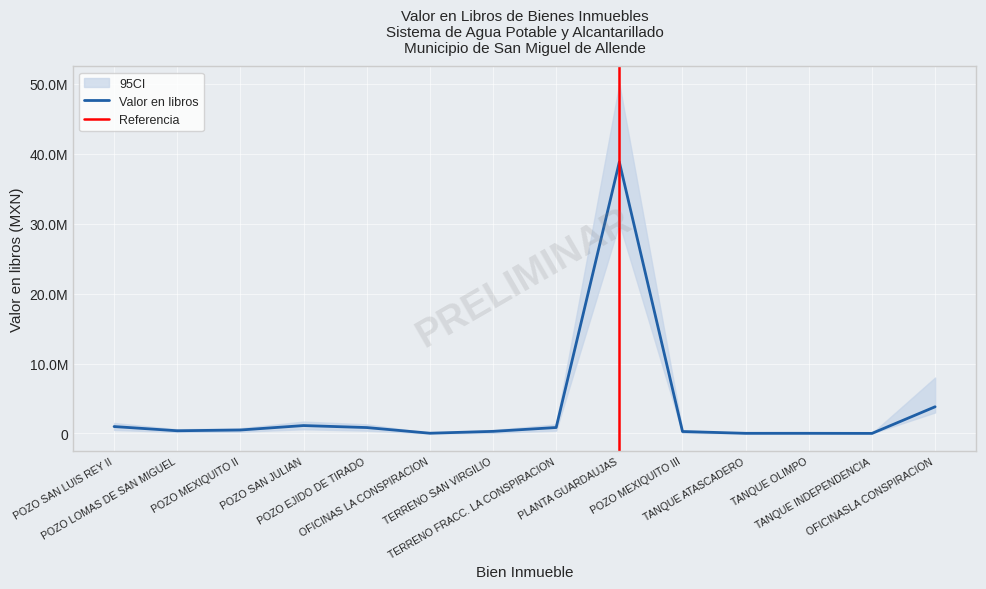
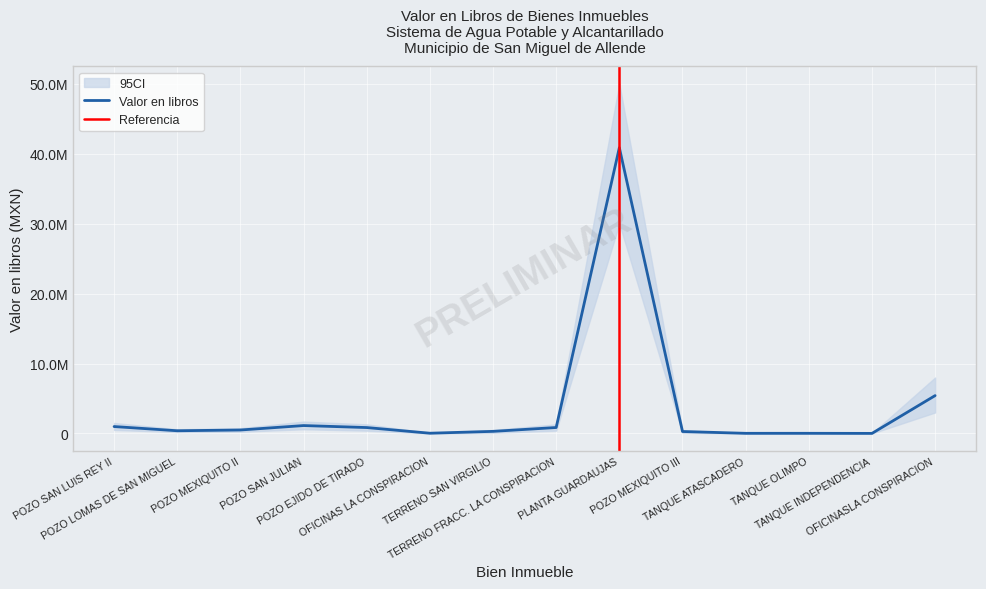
  {
    "Valor en libros": {
      "POZO SAN LUIS REY II": 1000000,
      "POZO SAN JULIAN": 1000000,
      "POZO EJIDO DE TIRADO": 1000000,
      "TERRENO FRACC. LA CONSPIRACION": 1000000,
-     "PLANTA GUARDAUJAS": 39000000,
-     "OFICINASLA CONSPIRACION": 4000000
+     "PLANTA GUARDAUJAS": 41000000,
+     "OFICINASLA CONSPIRACION": 5000000
    }
  }
